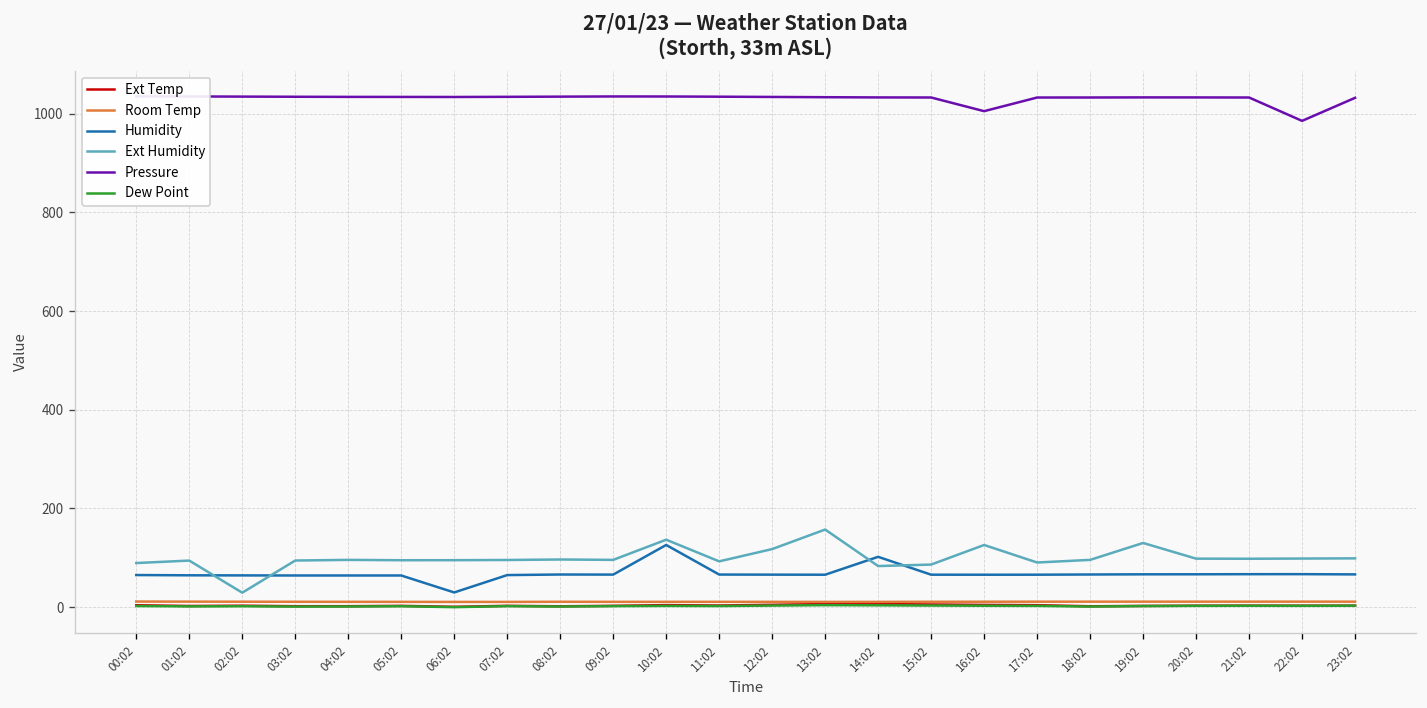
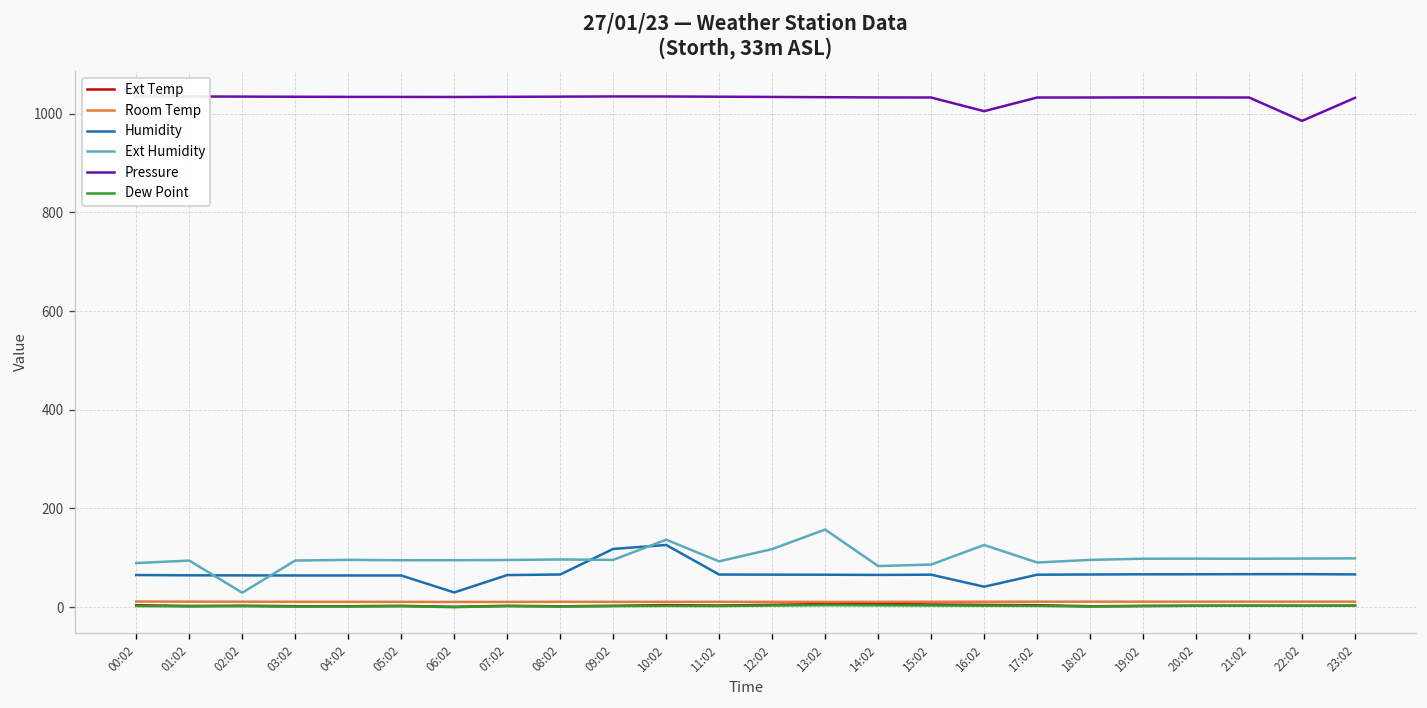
  {
    "Room Temp": {
      "00:02": 10,
      "01:02": 10,
      "02:02": 10,
      "03:02": 10,
      "04:02": 10,
      "05:02": 10,
      "06:02": 10,
      "07:02": 10,
      "08:02": 10,
      "09:02": 10,
      "10:02": 10,
      "11:02": 10,
      "16:02": 10,
      "17:02": 10,
      "18:02": 10,
      "19:02": 10,
      "20:02": 10,
      "21:02": 10,
      "22:02": 10,
      "23:02": 10
    },
    "Humidity": {
      "00:02": 70,
      "01:02": 60,
      "02:02": 60,
      "03:02": 60,
      "04:02": 60,
      "05:02": 60,
      "06:02": 30,
      "07:02": 70,
      "08:02": 70,
-     "09:02": 70,
+     "09:02": 120,
      "10:02": 130,
      "11:02": 70,
      "12:02": 70,
      "13:02": 70,
-     "14:02": 100,
+     "14:02": 70,
      "15:02": 70,
-     "16:02": 70,
+     "16:02": 40,
      "17:02": 70,
      "18:02": 70,
      "19:02": 70,
      "20:02": 70,
      "21:02": 70,
      "22:02": 70,
      "23:02": 70
    },
    "Ext Humidity": {
      "00:02": 90,
      "01:02": 90,
      "02:02": 30,
      "03:02": 90,
      "04:02": 100,
      "05:02": 100,
      "06:02": 100,
      "07:02": 100,
      "08:02": 100,
      "09:02": 100,
      "10:02": 140,
      "11:02": 90,
      "12:02": 120,
      "13:02": 160,
      "14:02": 80,
      "15:02": 90,
      "16:02": 130,
      "17:02": 90,
      "18:02": 100,
-     "19:02": 130,
+     "19:02": 100,
      "20:02": 100,
      "21:02": 100,
      "22:02": 100,
      "23:02": 100
    },
    "Pressure": {
      "02:02": 1030,
      "03:02": 1030,
      "04:02": 1030,
      "05:02": 1030,
      "06:02": 1030,
      "07:02": 1030,
      "08:02": 1030,
      "09:02": 1040,
      "10:02": 1030,
      "11:02": 1030,
      "12:02": 1030,
      "13:02": 1030,
      "14:02": 1030,
      "15:02": 1030,
      "16:02": 1010,
      "17:02": 1030,
      "18:02": 1030,
      "19:02": 1030,
      "20:02": 1030,
      "21:02": 1030,
      "22:02": 990,
      "23:02": 1030
    }
  }
